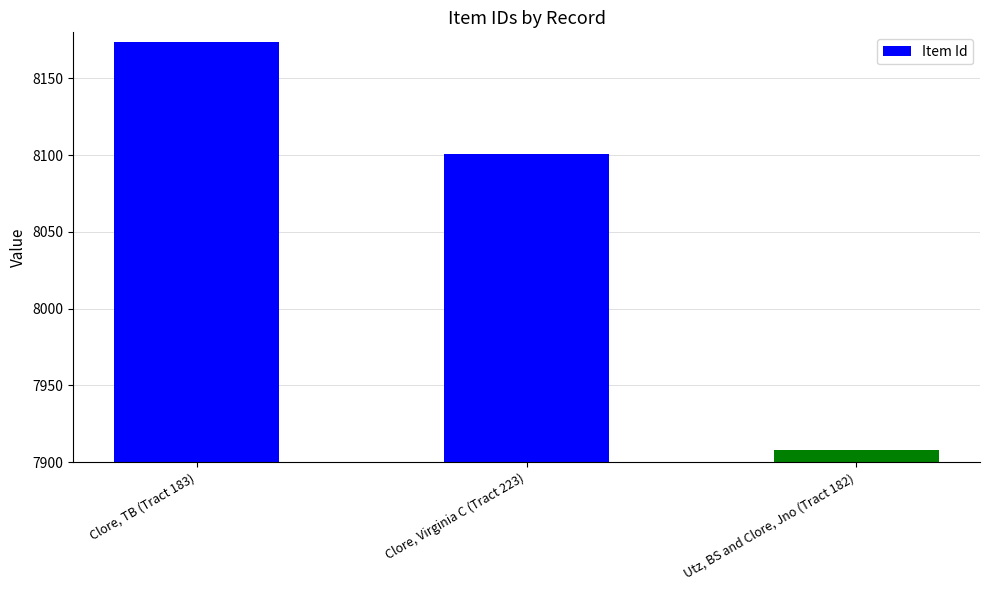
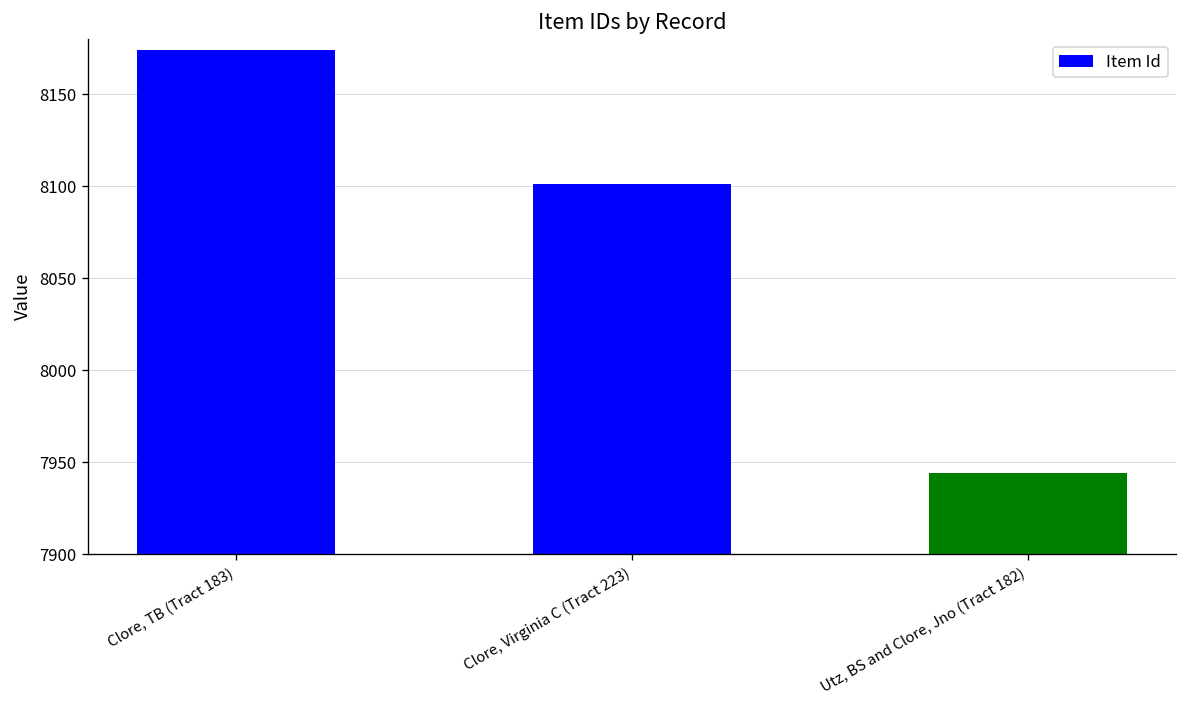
  {
    "Clore, TB (Tract 183)": 8174,
    "Clore, Virginia C (Tract 223)": 8101,
-   "Utz, BS and Clore, Jno (Tract 182)": 7908
+   "Utz, BS and Clore, Jno (Tract 182)": 7944
  }
